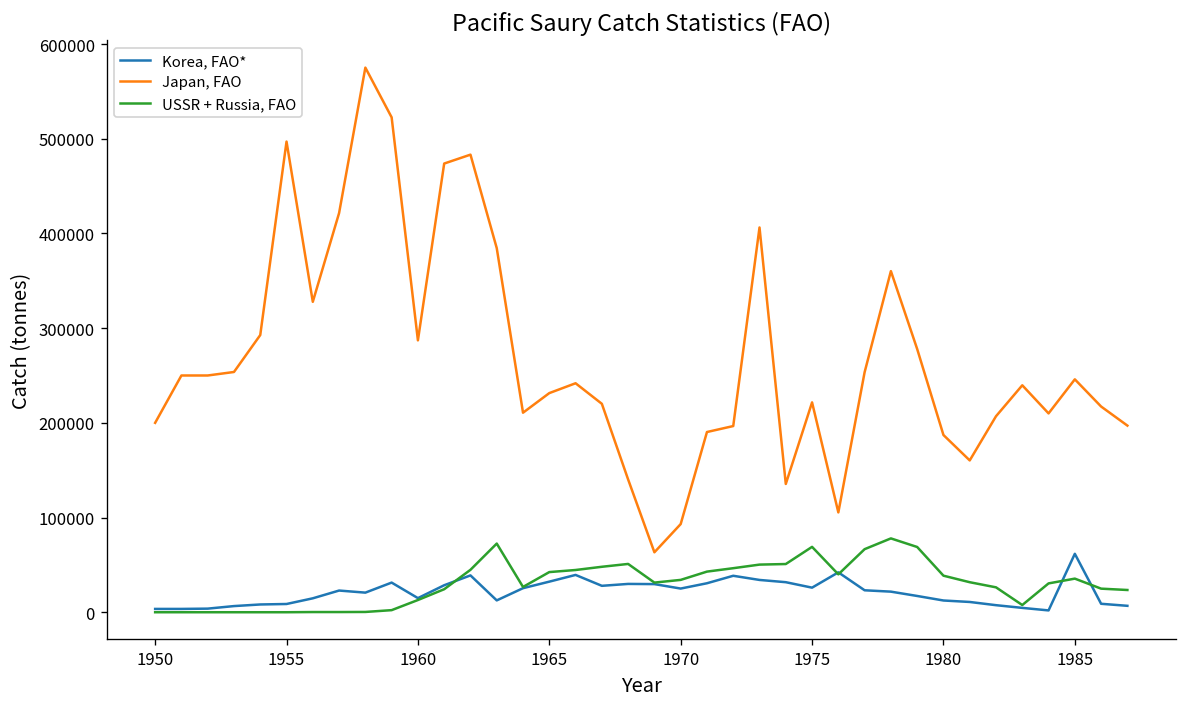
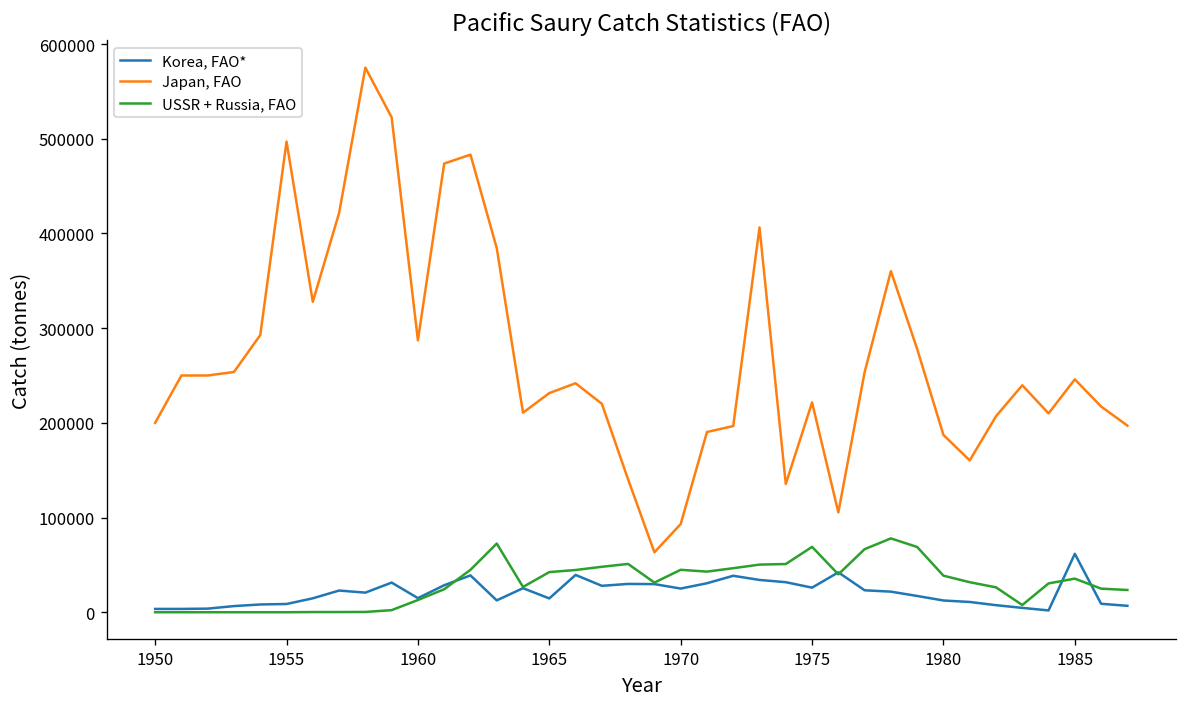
  {
    "Korea, FAO*": {
      "1950": 0,
      "1955": 10000,
-     "1965": 30000,
+     "1965": 10000,
      "1970": 30000,
      "1975": 30000,
      "1980": 10000,
      "1985": 60000
    },
    "Japan, FAO": {
      "1950": 200000,
      "1955": 500000,
      "1960": 290000,
      "1965": 230000,
      "1970": 90000,
      "1975": 220000,
      "1980": 190000,
      "1985": 250000
    },
    "USSR + Russia, FAO": {
      "1950": 0,
      "1955": 0,
      "1965": 40000,
-     "1970": 30000,
+     "1970": 40000,
      "1975": 70000,
      "1980": 40000,
      "1985": 40000
    }
  }
